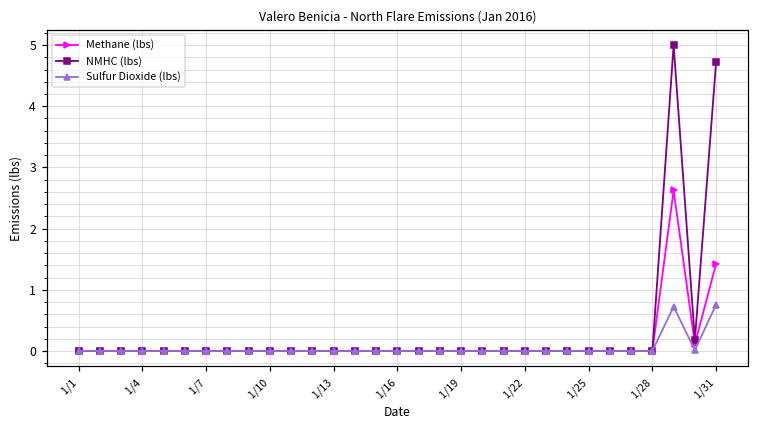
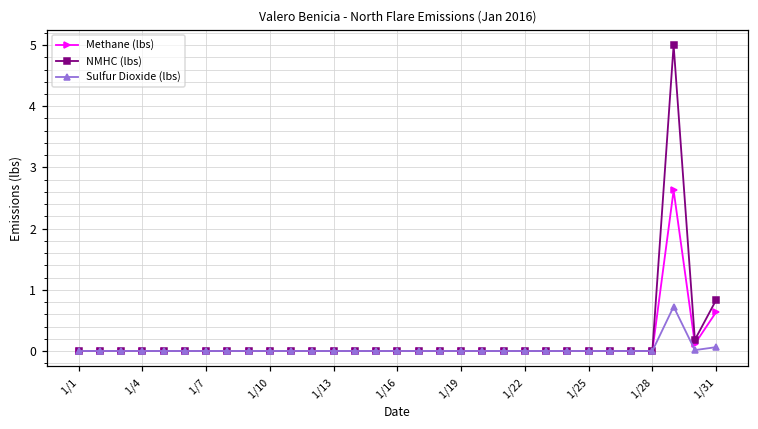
  {
    "Methane (lbs)": {
-     "1/31": 1.4
+     "1/31": 0.6
    },
    "NMHC (lbs)": {
-     "1/31": 4.7
+     "1/31": 0.8
    },
    "Sulfur Dioxide (lbs)": {
-     "1/31": 0.8
+     "1/31": 0.1
    }
  }
